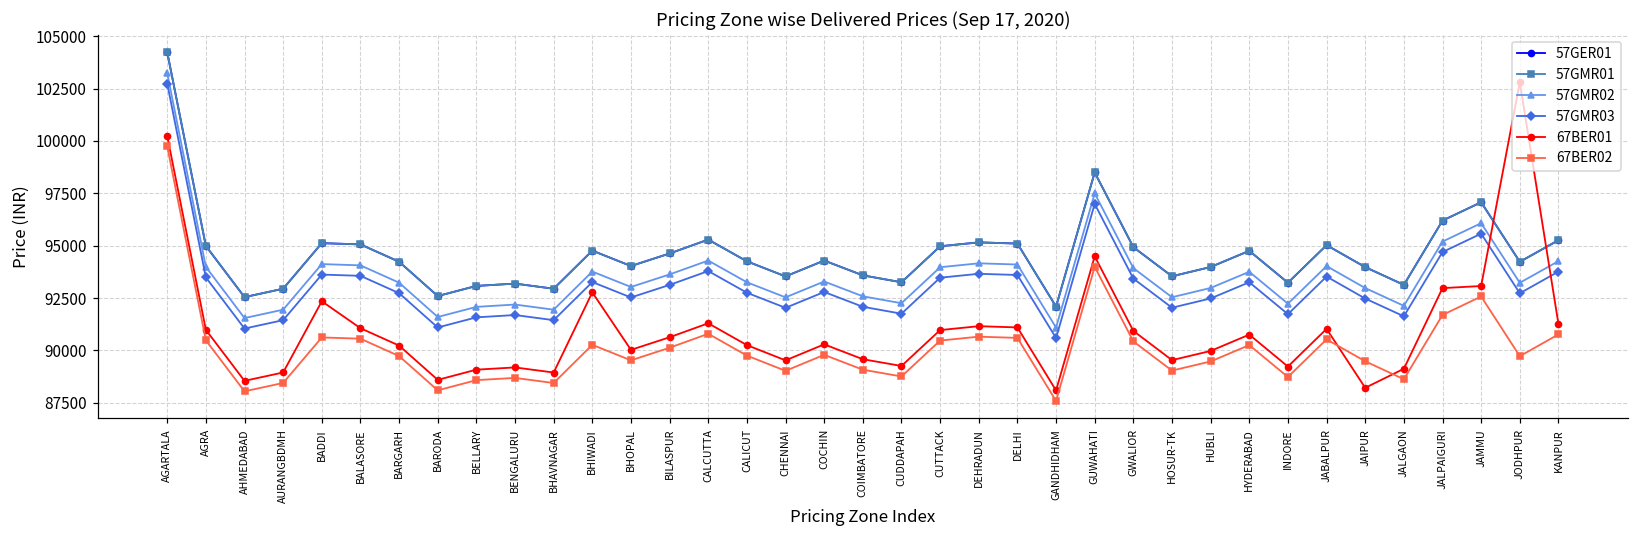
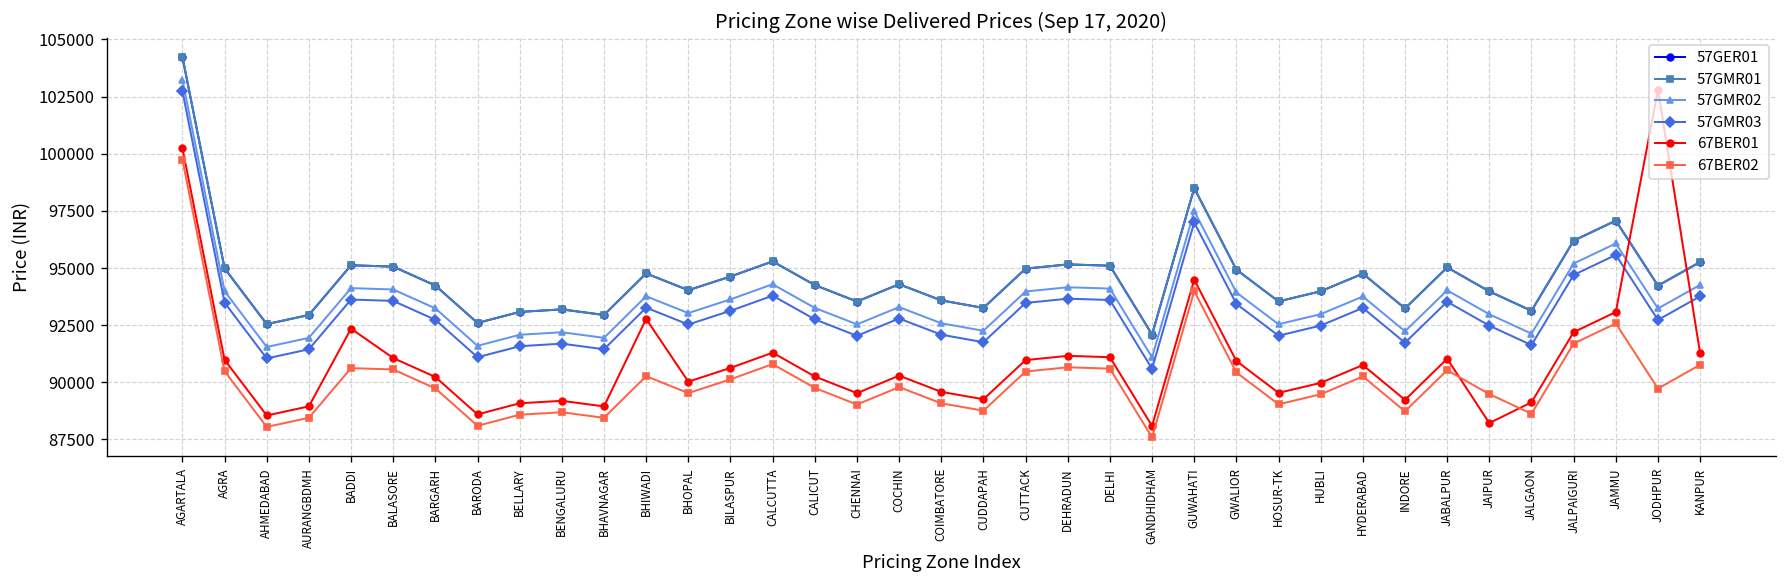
  {
    "67BER01": {
      "AGARTALA": 100200,
      "AGRA": 91000,
      "AHMEDABAD": 88500,
      "AURANGBDMH": 88900,
      "BADDI": 92300,
      "BALASORE": 91100,
      "BARGARH": 90200,
      "BARODA": 88600,
      "BELLARY": 89100,
      "BENGALURU": 89200,
      "BHAVNAGAR": 88900,
      "BHIWADI": 92800,
      "BHOPAL": 90000,
      "BILASPUR": 90600,
      "CALCUTTA": 91300,
      "CALICUT": 90300,
      "CHENNAI": 89500,
      "COCHIN": 90300,
      "COIMBATORE": 89600,
      "CUDDAPAH": 89300,
      "CUTTACK": 91000,
      "DEHRADUN": 91200,
      "DELHI": 91100,
      "GANDHIDHAM": 88100,
      "GUWAHATI": 94500,
      "GWALIOR": 90900,
      "HOSUR-TK": 89500,
      "HUBLI": 90000,
      "HYDERABAD": 90800,
      "INDORE": 89200,
      "JABALPUR": 91000,
      "JAIPUR": 88200,
      "JALGAON": 89100,
-     "JALPAIGURI": 93000,
+     "JALPAIGURI": 92200,
      "JAMMU": 93100,
      "KANPUR": 91300
    },
    "67BER02": {
      "AGARTALA": 99700,
      "AGRA": 90500,
      "AHMEDABAD": 88000,
      "AURANGBDMH": 88400,
      "BADDI": 90600,
      "BALASORE": 90600,
      "BARGARH": 89700,
      "BARODA": 88100,
      "BELLARY": 88600,
      "BENGALURU": 88700,
      "BHAVNAGAR": 88400,
      "BHIWADI": 90300,
      "BHOPAL": 89500,
      "BILASPUR": 90100,
      "CALCUTTA": 90800,
      "CALICUT": 89800,
      "CHENNAI": 89000,
      "COCHIN": 89800,
      "COIMBATORE": 89100,
      "CUDDAPAH": 88800,
      "CUTTACK": 90500,
      "DEHRADUN": 90700,
      "DELHI": 90600,
      "GANDHIDHAM": 87600,
      "GUWAHATI": 94000,
      "GWALIOR": 90400,
      "HOSUR-TK": 89000,
      "HUBLI": 89500,
      "HYDERABAD": 90300,
      "INDORE": 88700,
      "JABALPUR": 90500,
      "JAIPUR": 89500,
      "JALGAON": 88600,
      "JALPAIGURI": 91700,
      "JAMMU": 92600,
      "JODHPUR": 89700,
      "KANPUR": 90800
    }
  }
